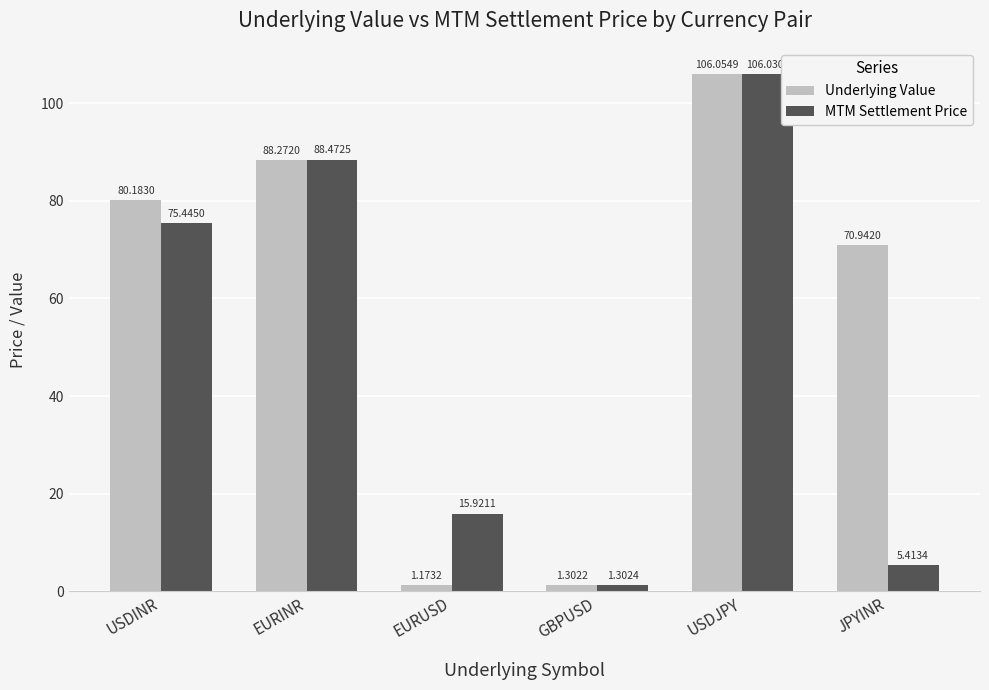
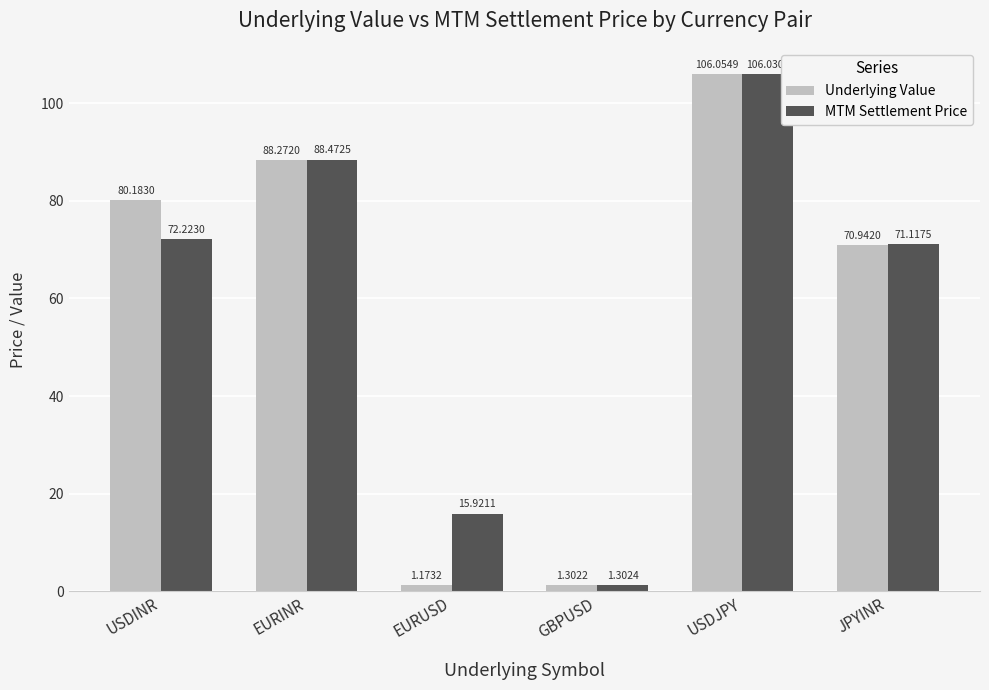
  {
    "Underlying Value": {
      "USDINR": 80.1830,
      "EURINR": 88.2720,
      "EURUSD": 1.1732,
      "GBPUSD": 1.3022,
      "USDJPY": 106.0549,
      "JPYINR": 70.9420
    },
    "MTM Settlement Price": {
-     "USDINR": 75.4450,
+     "USDINR": 72.2230,
      "EURINR": 88.4725,
      "EURUSD": 15.9211,
      "GBPUSD": 1.3024,
-     "JPYINR": 5.4134
+     "JPYINR": 71.1175
    }
  }
